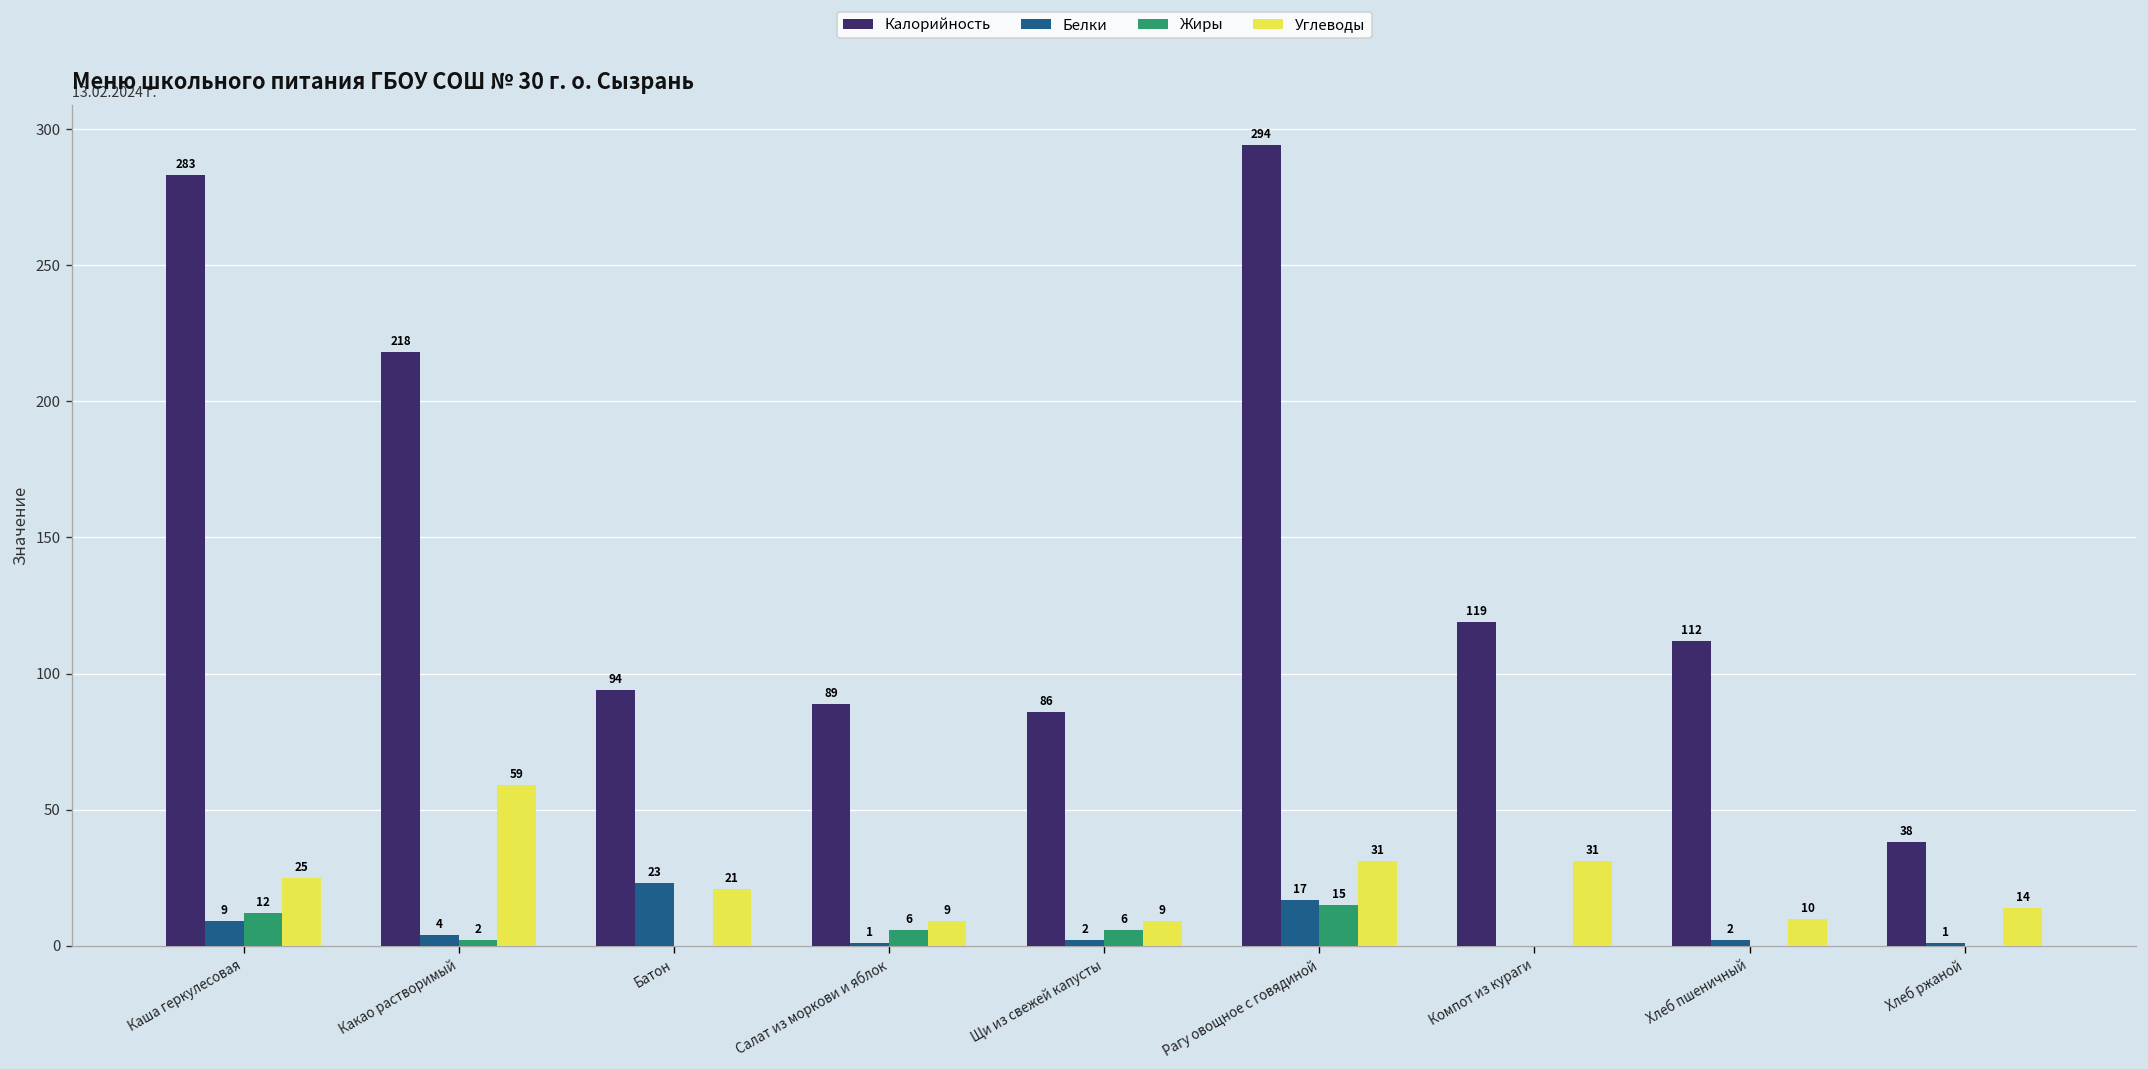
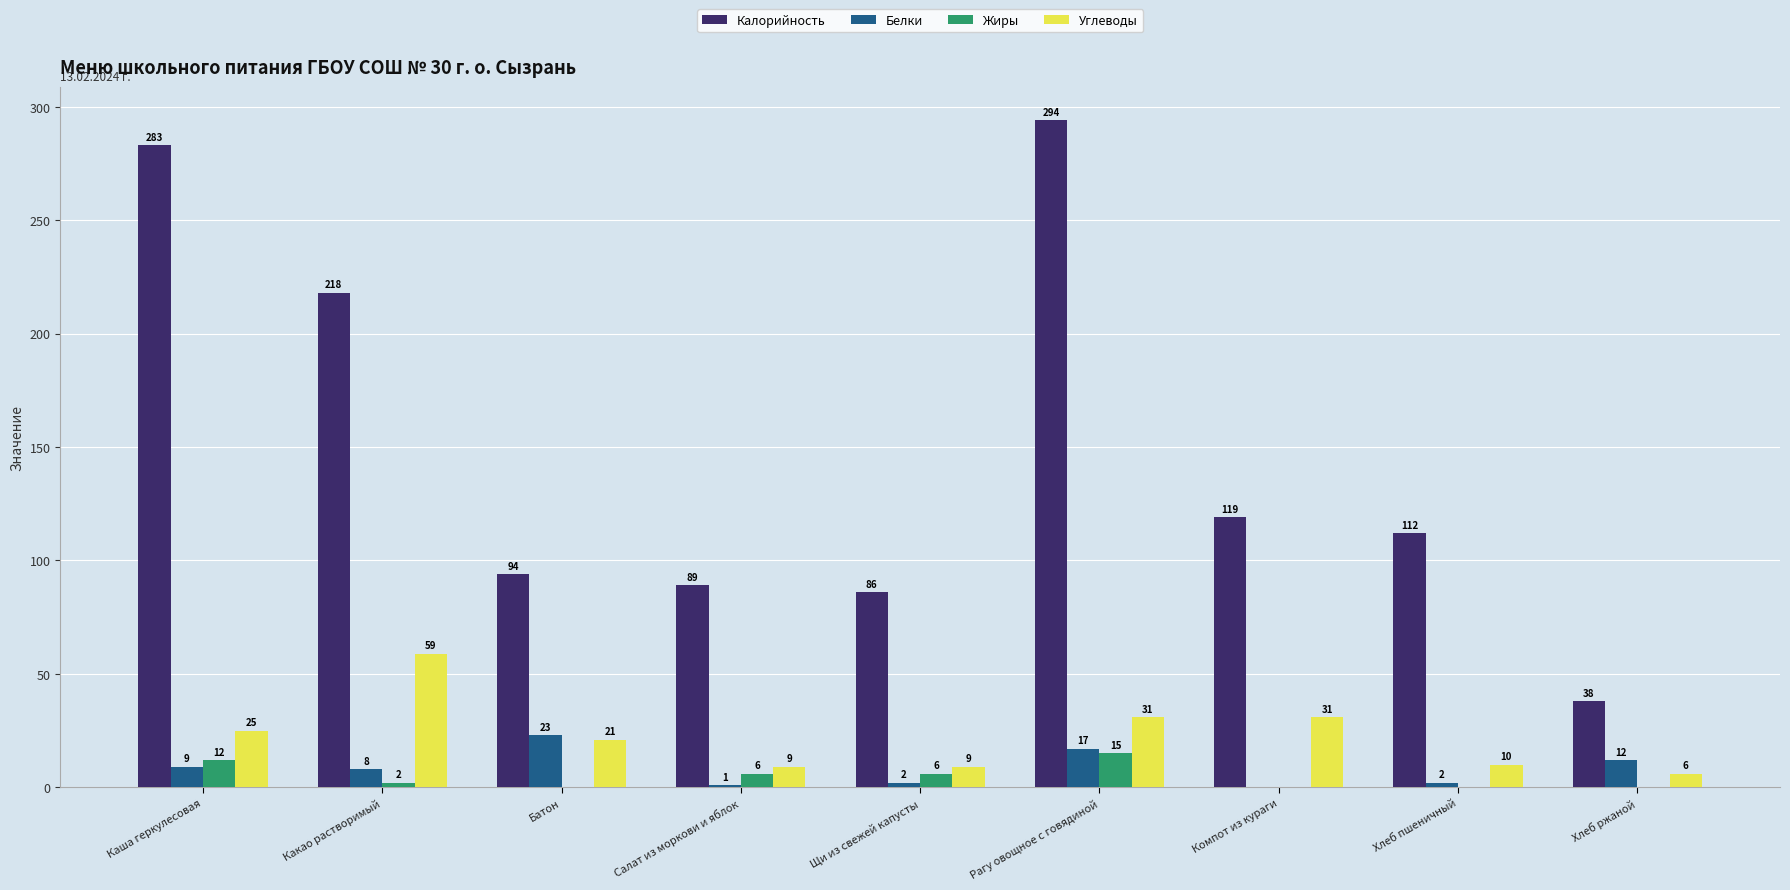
  {
    "Калорийность": {
      "Каша геркулесовая": 283,
      "Какао растворимый": 218,
      "Батон": 94,
      "Салат из моркови и яблок": 89,
      "Щи из свежей капусты": 86,
      "Рагу овощное с говядиной": 294,
      "Компот из кураги": 119,
      "Хлеб пшеничный": 112,
      "Хлеб ржаной": 38
    },
    "Белки": {
      "Каша геркулесовая": 9,
-     "Какао растворимый": 4,
+     "Какао растворимый": 8,
      "Батон": 23,
      "Салат из моркови и яблок": 1,
      "Щи из свежей капусты": 2,
      "Рагу овощное с говядиной": 17,
      "Хлеб пшеничный": 2,
-     "Хлеб ржаной": 1
+     "Хлеб ржаной": 12
    },
    "Жиры": {
      "Каша геркулесовая": 12,
      "Какао растворимый": 2,
      "Салат из моркови и яблок": 6,
      "Щи из свежей капусты": 6,
      "Рагу овощное с говядиной": 15
    },
    "Углеводы": {
      "Каша геркулесовая": 25,
      "Какао растворимый": 59,
      "Батон": 21,
      "Салат из моркови и яблок": 9,
      "Щи из свежей капусты": 9,
      "Рагу овощное с говядиной": 31,
      "Компот из кураги": 31,
      "Хлеб пшеничный": 10,
-     "Хлеб ржаной": 14
+     "Хлеб ржаной": 6
    }
  }
